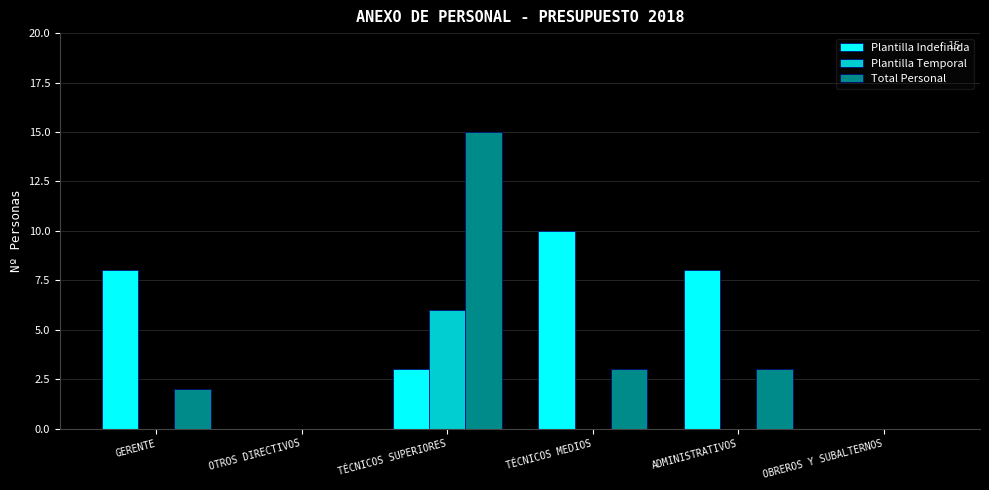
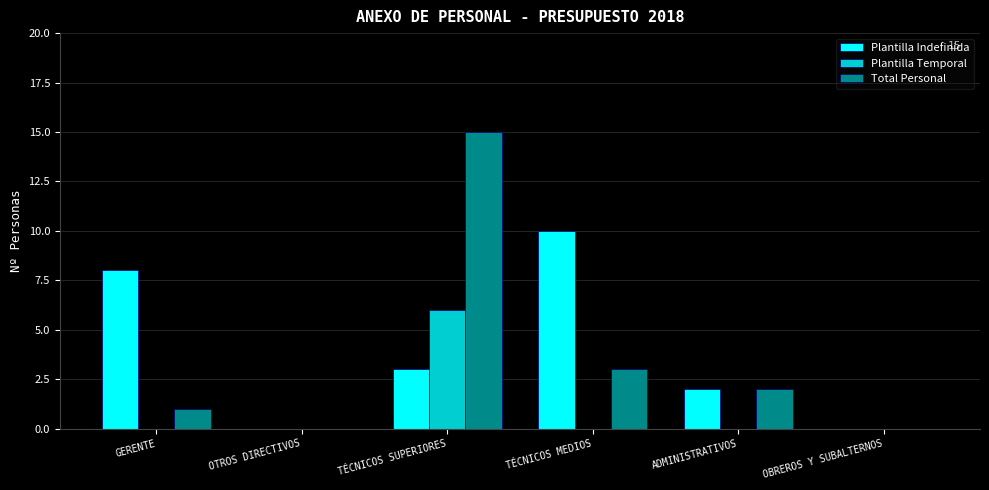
  {
    "Plantilla Indefinida": {
      "GERENTE": 8,
      "OTROS DIRECTIVOS": 0,
      "TÉCNICOS SUPERIORES": 3,
      "TÉCNICOS MEDIOS": 10,
-     "ADMINISTRATIVOS": 8,
+     "ADMINISTRATIVOS": 2,
      "OBREROS Y SUBALTERNOS": 0
    },
    "Plantilla Temporal": {
      "GERENTE": 0,
      "OTROS DIRECTIVOS": 0,
      "TÉCNICOS SUPERIORES": 6,
      "TÉCNICOS MEDIOS": 0,
      "ADMINISTRATIVOS": 0,
      "OBREROS Y SUBALTERNOS": 0
    },
    "Total Personal": {
-     "GERENTE": 2,
+     "GERENTE": 1,
      "OTROS DIRECTIVOS": 0,
      "TÉCNICOS SUPERIORES": 15,
      "TÉCNICOS MEDIOS": 3,
-     "ADMINISTRATIVOS": 3,
+     "ADMINISTRATIVOS": 2,
      "OBREROS Y SUBALTERNOS": 0
    }
  }
